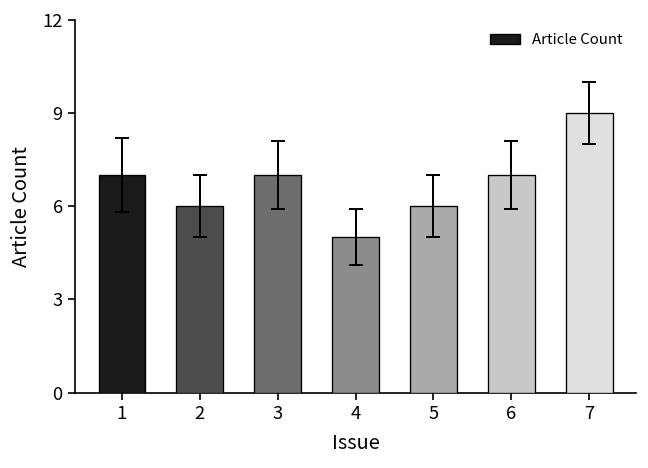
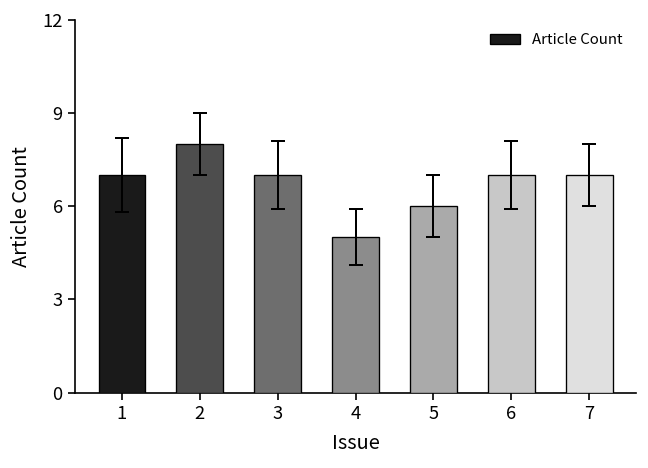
  {
    "Article Count": {
      "1": 7,
-     "2": 6,
+     "2": 8,
      "3": 7,
      "4": 5,
      "5": 6,
      "6": 7,
-     "7": 9
+     "7": 7
    }
  }
